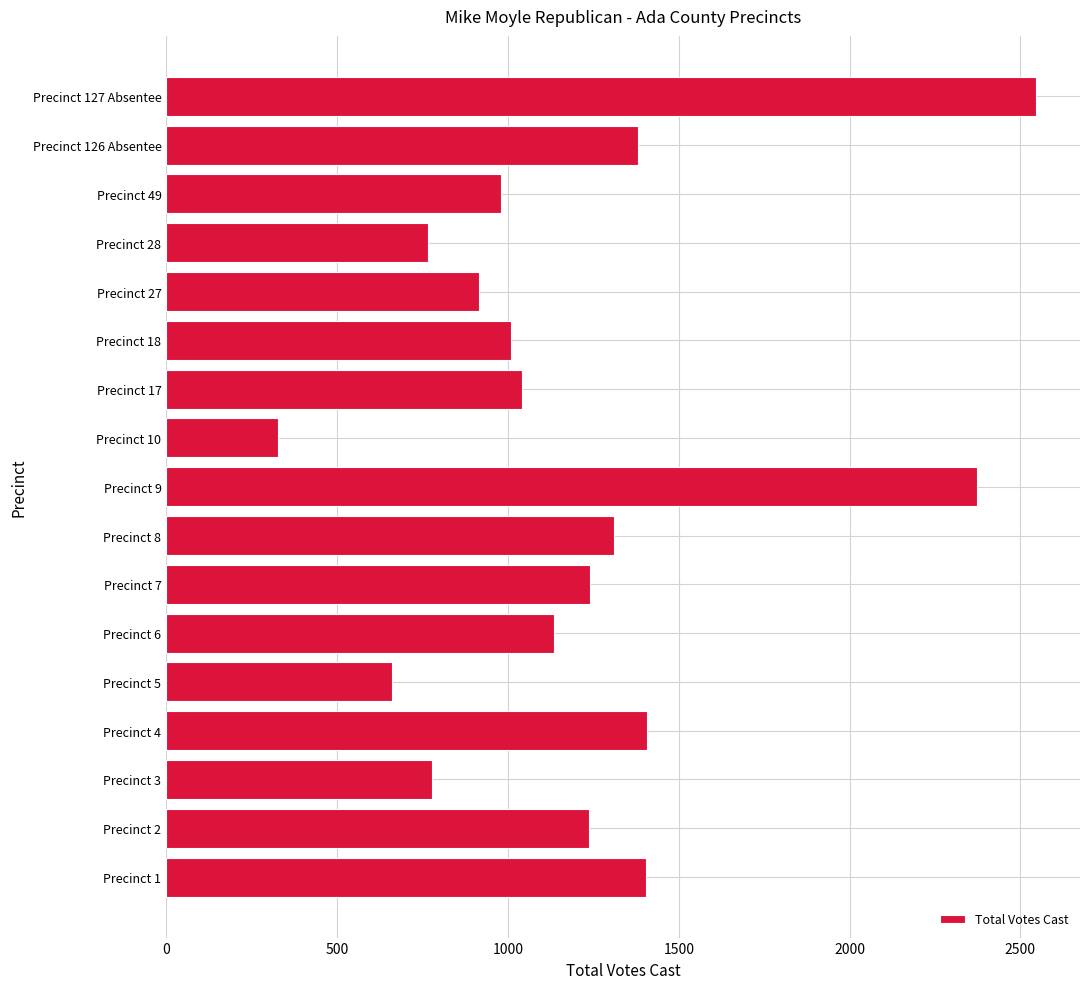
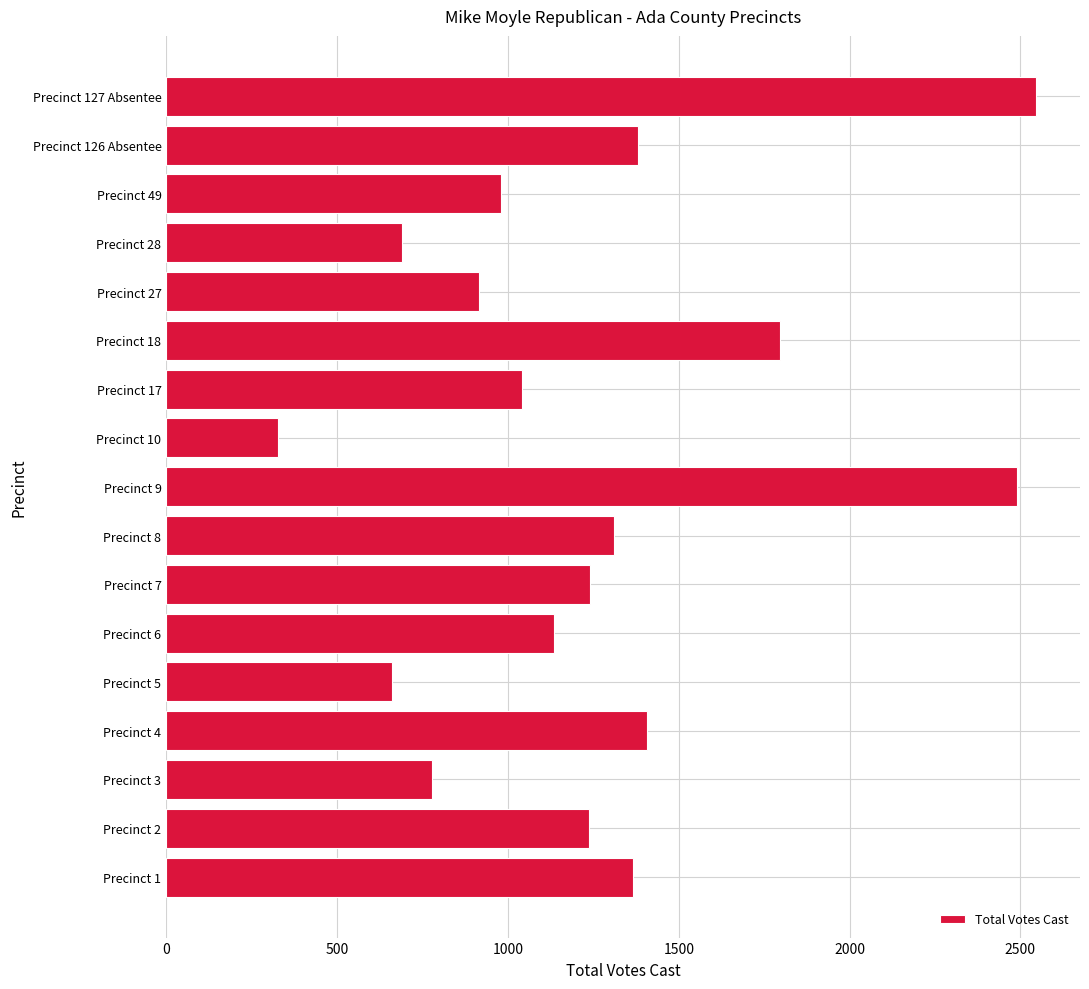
  {
    "Precinct 127 Absentee": 2550,
    "Precinct 126 Absentee": 1380,
    "Precinct 49": 980,
-   "Precinct 28": 770,
+   "Precinct 28": 690,
    "Precinct 27": 920,
-   "Precinct 18": 1010,
+   "Precinct 18": 1800,
    "Precinct 17": 1040,
    "Precinct 10": 330,
-   "Precinct 9": 2370,
+   "Precinct 9": 2490,
    "Precinct 8": 1310,
    "Precinct 7": 1240,
    "Precinct 6": 1130,
    "Precinct 5": 660,
    "Precinct 4": 1410,
    "Precinct 3": 780,
    "Precinct 2": 1240,
-   "Precinct 1": 1410
+   "Precinct 1": 1370
  }
